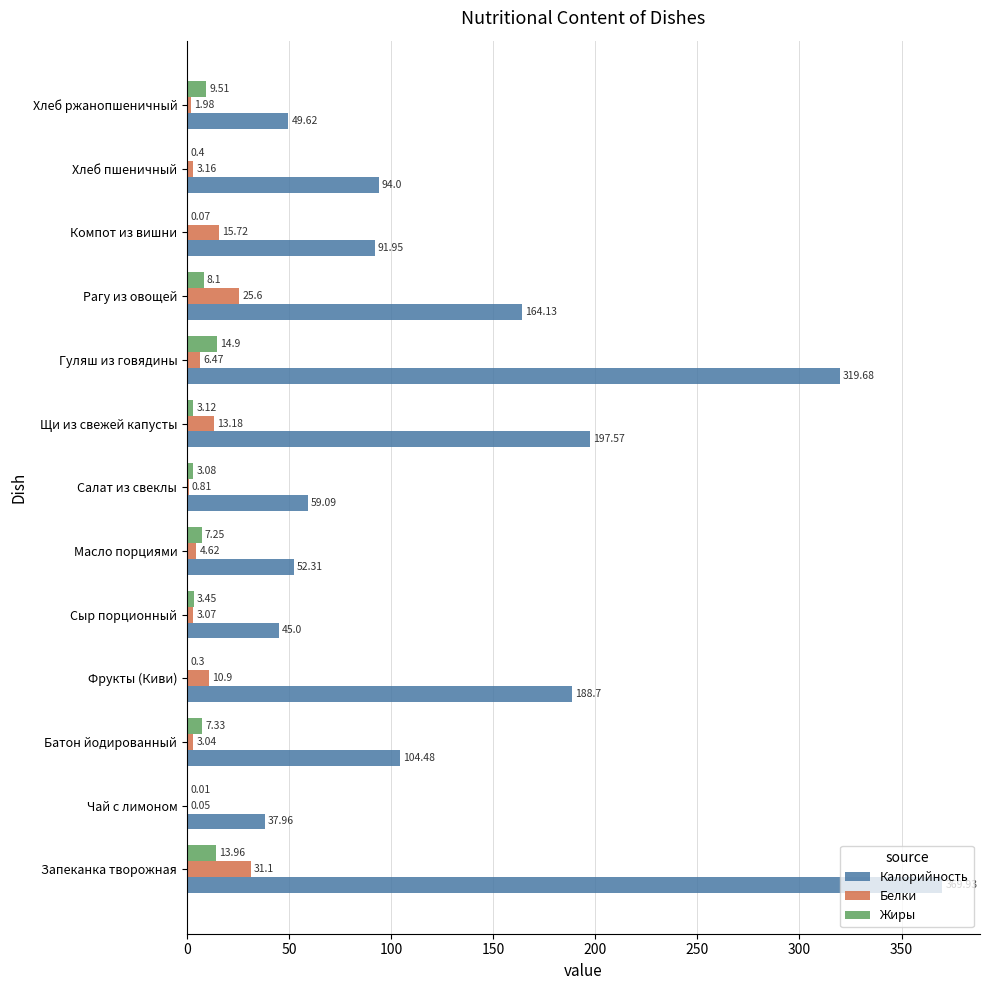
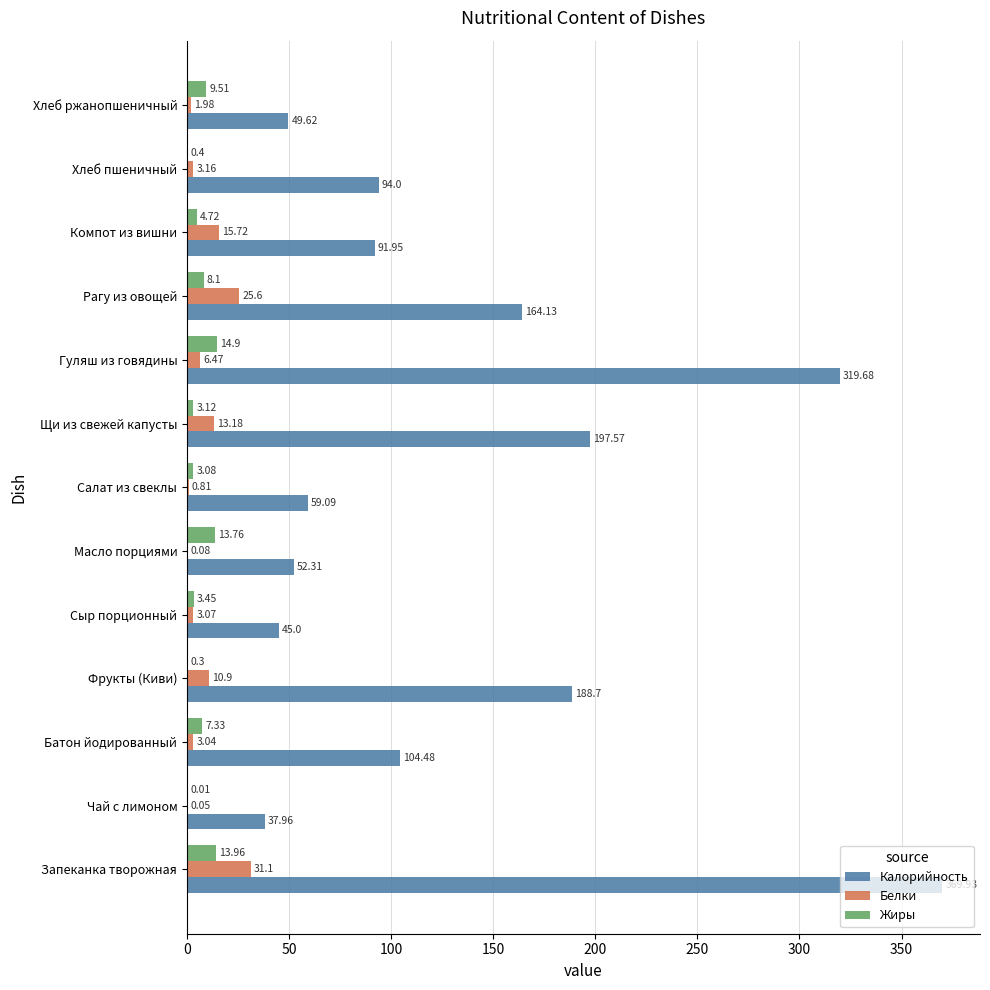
  {
    "Калорийность": {
      "Хлеб ржанопшеничный": 49.62,
      "Хлеб пшеничный": 94.0,
      "Компот из вишни": 91.95,
      "Рагу из овощей": 164.13,
      "Гуляш из говядины": 319.68,
      "Щи из свежей капусты": 197.57,
      "Салат из свеклы": 59.09,
      "Масло порциями": 52.31,
      "Сыр порционный": 45.0,
      "Фрукты (Киви)": 188.7,
      "Батон йодированный": 104.48,
      "Чай с лимоном": 37.96
    },
    "Белки": {
      "Хлеб ржанопшеничный": 1.98,
      "Хлеб пшеничный": 3.16,
      "Компот из вишни": 15.72,
      "Рагу из овощей": 25.6,
      "Гуляш из говядины": 6.47,
      "Щи из свежей капусты": 13.18,
      "Салат из свеклы": 0.81,
-     "Масло порциями": 4.62,
+     "Масло порциями": 0.08,
      "Сыр порционный": 3.07,
      "Фрукты (Киви)": 10.9,
      "Батон йодированный": 3.04,
      "Чай с лимоном": 0.05,
      "Запеканка творожная": 31.1
    },
    "Жиры": {
      "Хлеб ржанопшеничный": 9.51,
      "Хлеб пшеничный": 0.4,
-     "Компот из вишни": 0.07,
+     "Компот из вишни": 4.72,
      "Рагу из овощей": 8.1,
      "Гуляш из говядины": 14.9,
      "Щи из свежей капусты": 3.12,
      "Салат из свеклы": 3.08,
-     "Масло порциями": 7.25,
+     "Масло порциями": 13.76,
      "Сыр порционный": 3.45,
      "Фрукты (Киви)": 0.3,
      "Батон йодированный": 7.33,
      "Чай с лимоном": 0.01,
      "Запеканка творожная": 13.96
    }
  }
